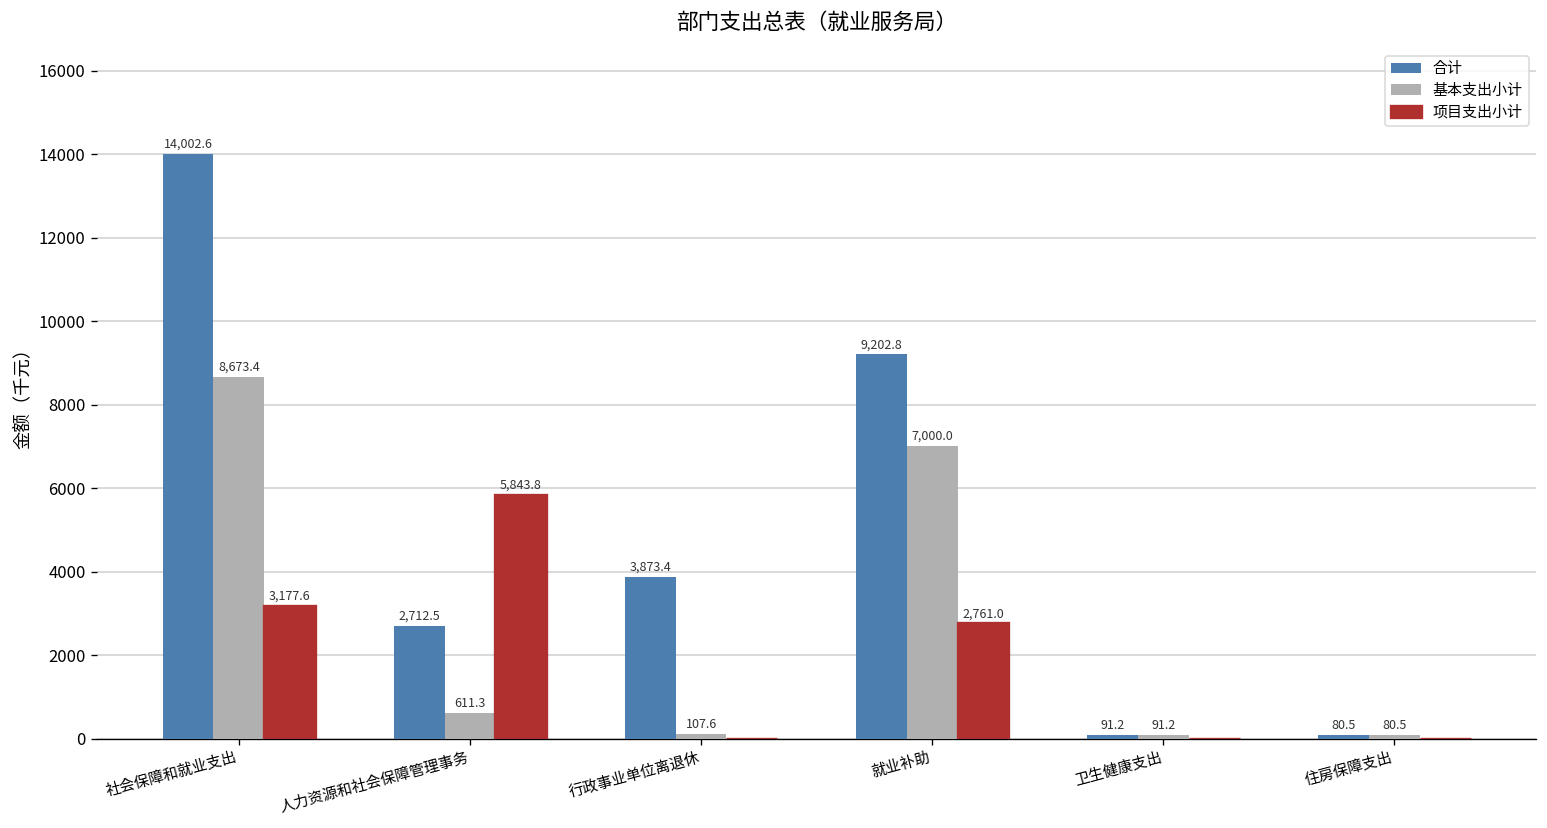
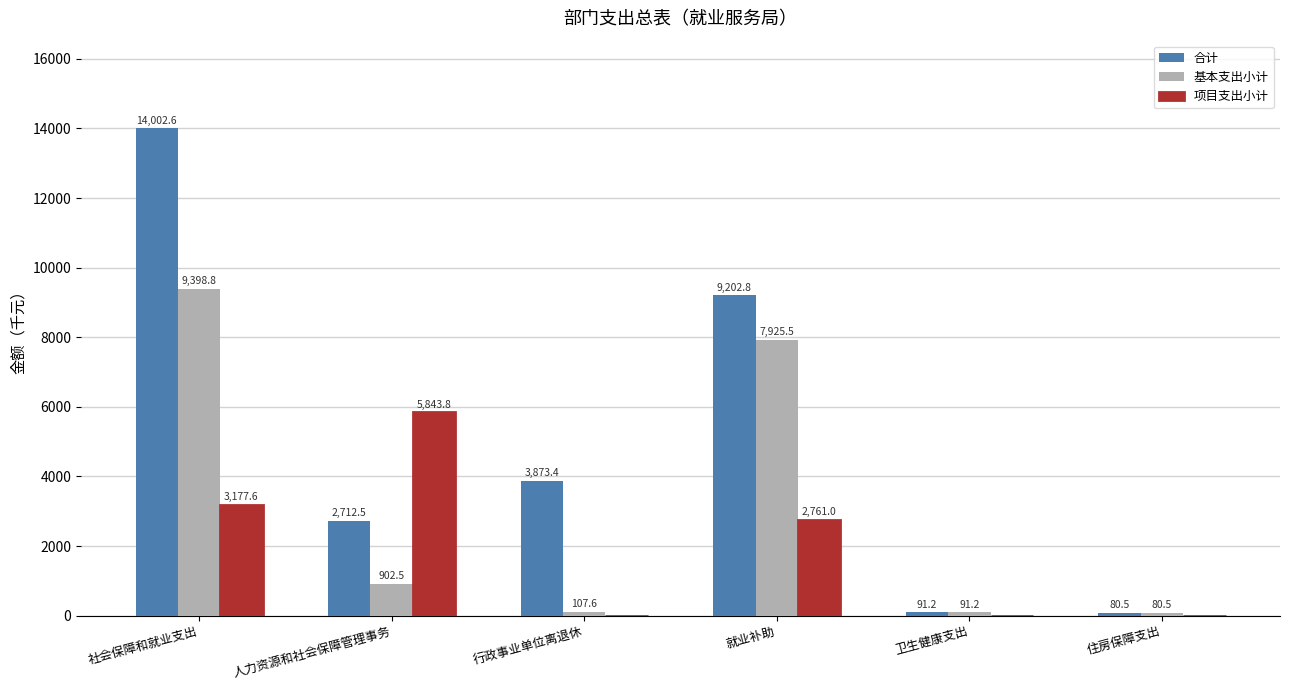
  {
    "合计": {
      "社会保障和就业支出": "14,002.6",
      "人力资源和社会保障管理事务": "2,712.5",
      "行政事业单位离退休": "3,873.4",
      "就业补助": "9,202.8",
      "卫生健康支出": "91.2",
      "住房保障支出": "80.5"
    },
    "基本支出小计": {
-     "社会保障和就业支出": "8,673.4",
-     "人力资源和社会保障管理事务": "611.3",
+     "社会保障和就业支出": "9,398.8",
+     "人力资源和社会保障管理事务": "902.5",
      "行政事业单位离退休": "107.6",
-     "就业补助": "7,000.0",
+     "就业补助": "7,925.5",
      "卫生健康支出": "91.2",
      "住房保障支出": "80.5"
    },
    "项目支出小计": {
      "社会保障和就业支出": "3,177.6",
      "人力资源和社会保障管理事务": "5,843.8",
      "就业补助": "2,761.0"
    }
  }
